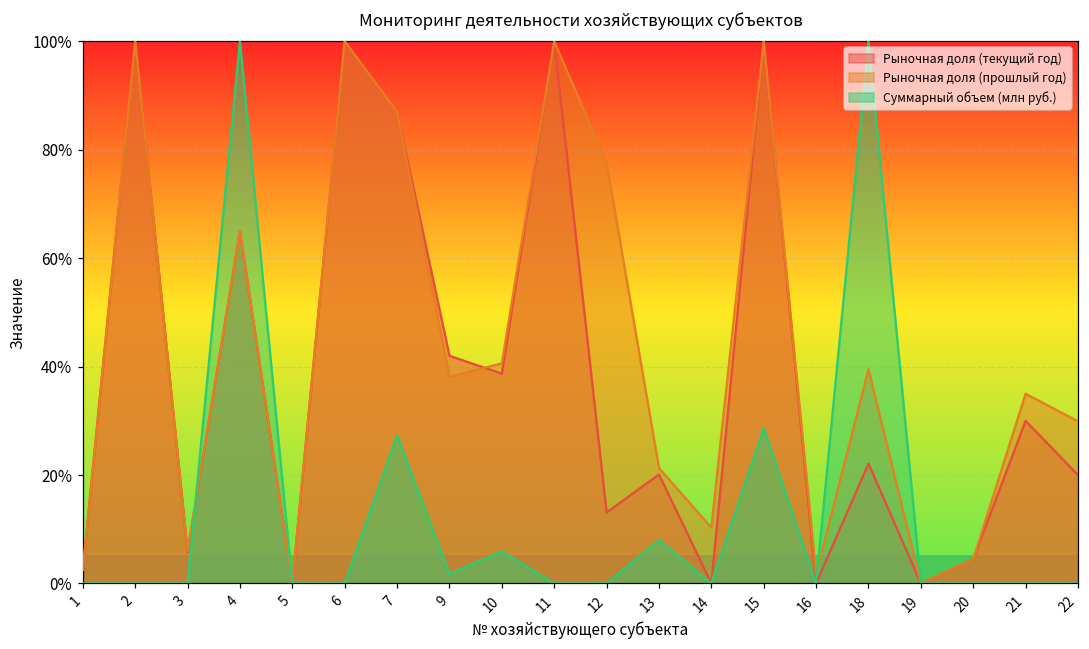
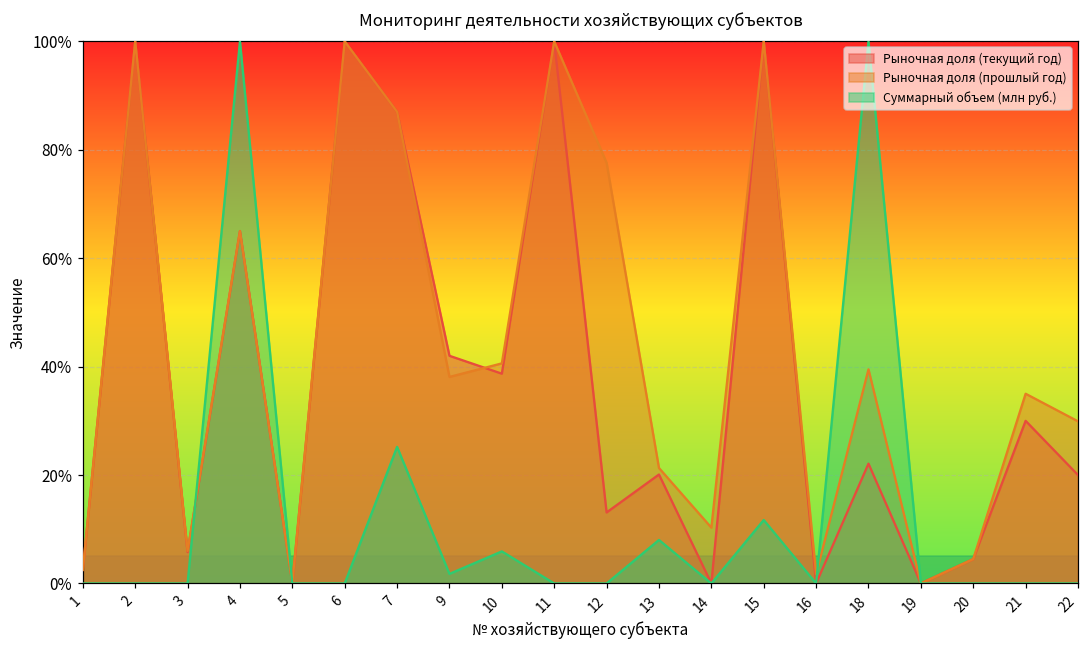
  {
    "Суммарный объем (млн руб.)": {
      "4": "100%",
-     "7": "27%",
+     "7": "25%",
      "10": "6%",
      "13": "8%",
-     "15": "29%",
+     "15": "12%",
      "18": "100%"
    }
  }
